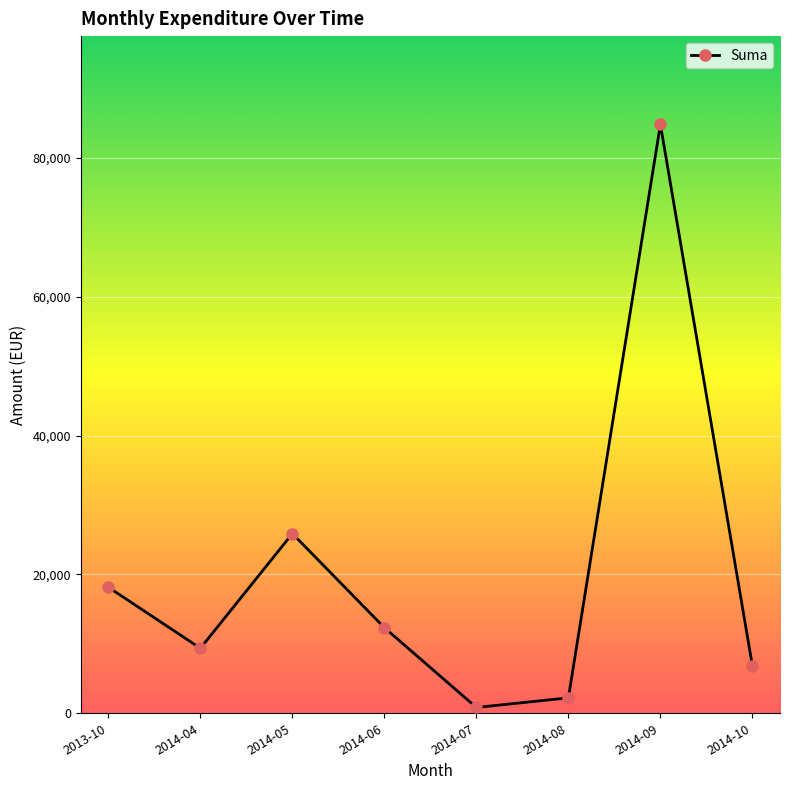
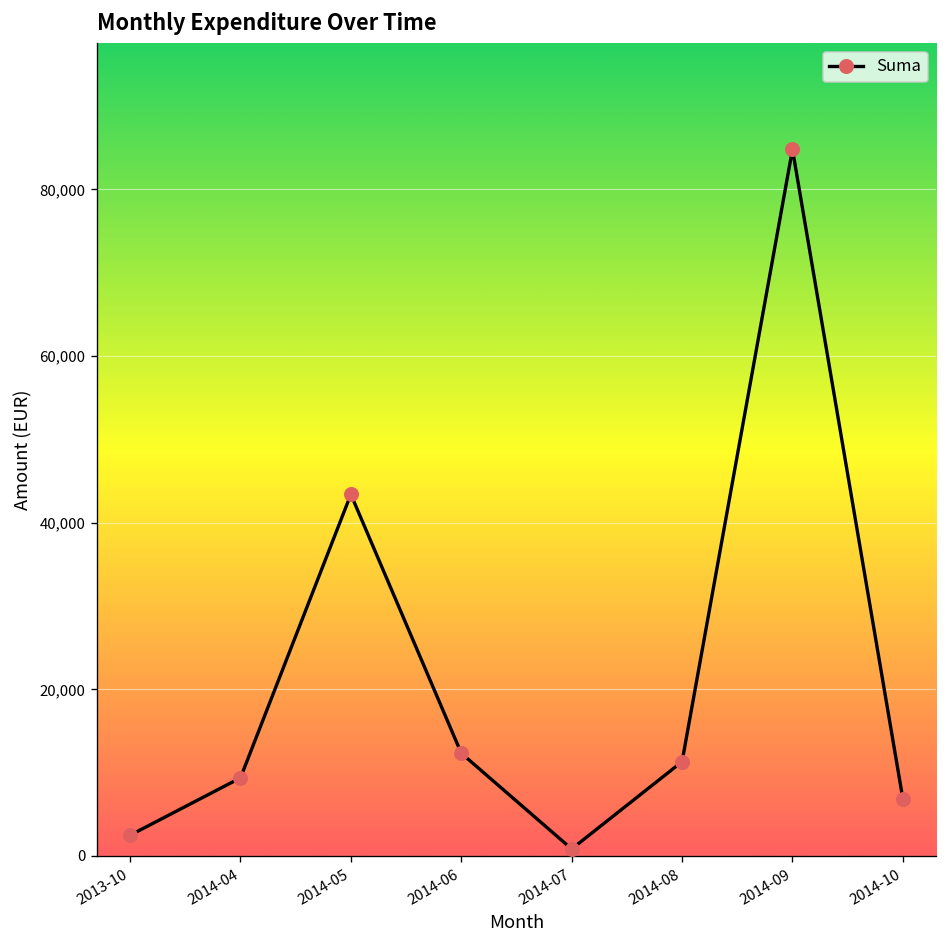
  {
-   "2013-10": "18,000",
+   "2013-10": "2,000",
    "2014-04": "9,000",
-   "2014-05": "26,000",
+   "2014-05": "43,000",
    "2014-06": "12,000",
    "2014-07": "1,000",
-   "2014-08": "2,000",
+   "2014-08": "11,000",
    "2014-09": "85,000",
    "2014-10": "7,000"
  }
